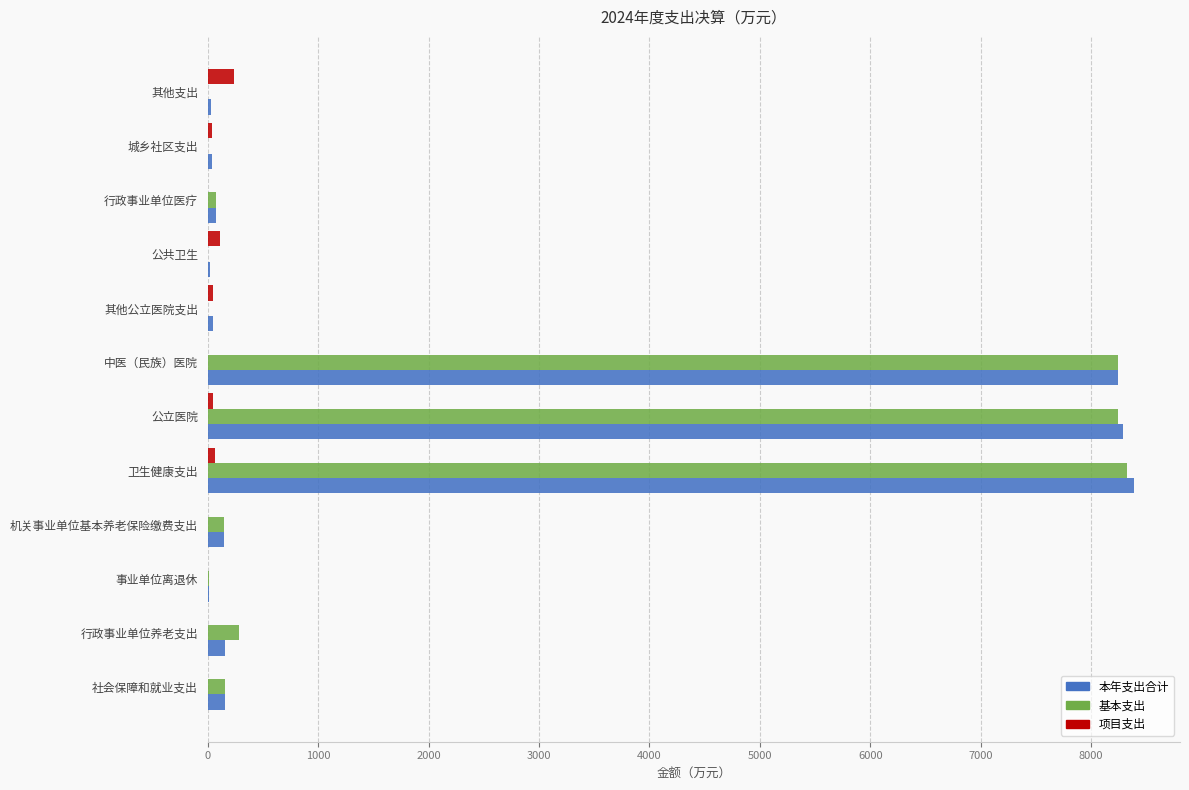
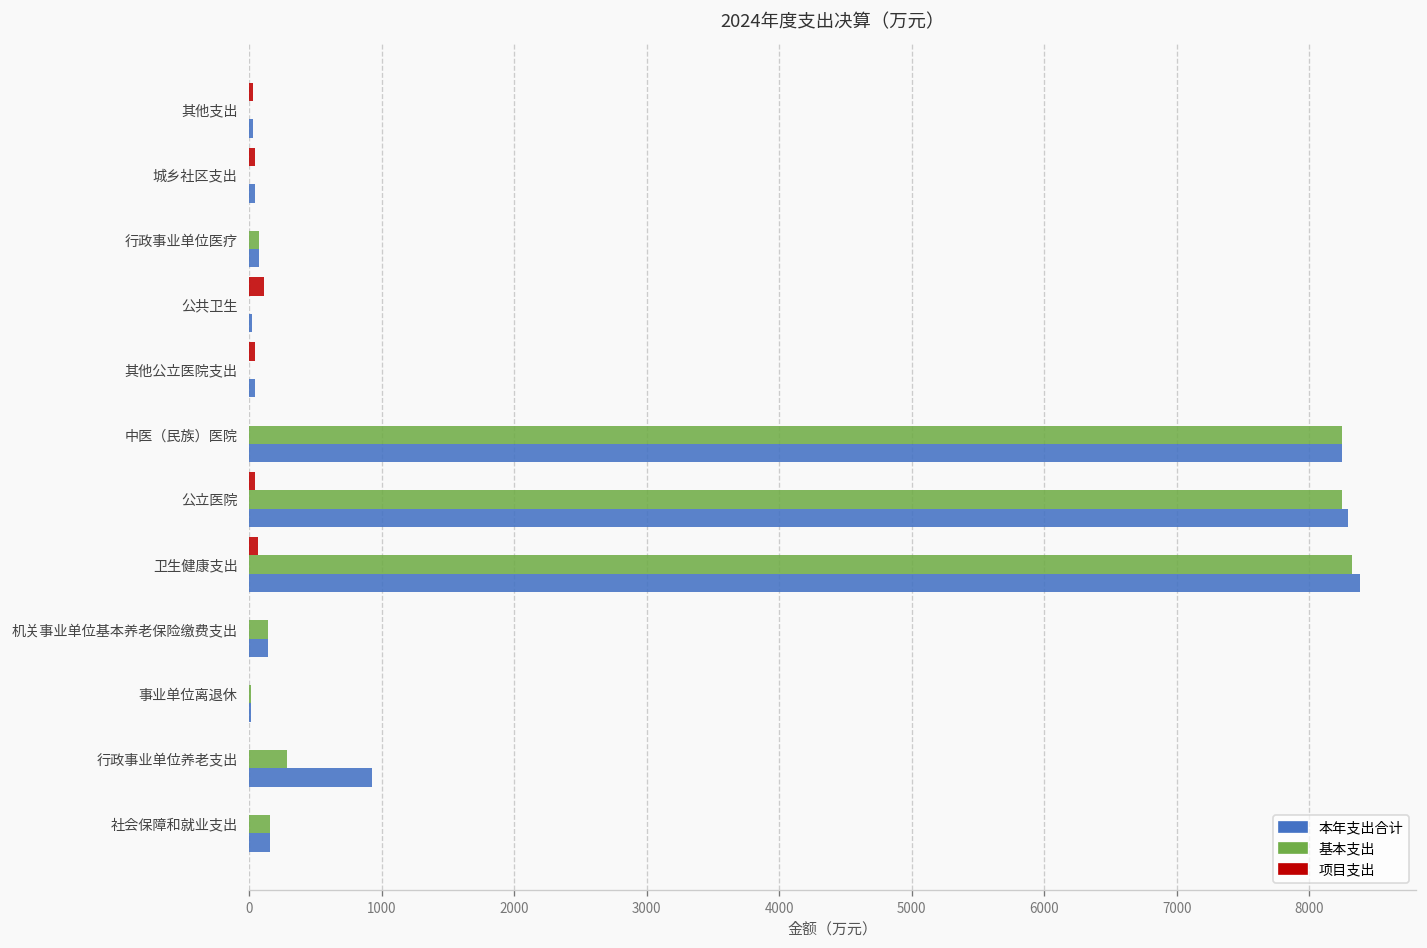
  {
    "本年支出合计": {
      "其他支出": 30,
      "城乡社区支出": 40,
      "行政事业单位医疗": 70,
      "其他公立医院支出": 40,
      "中医（民族）医院": 8250,
      "公立医院": 8290,
      "卫生健康支出": 8390,
      "机关事业单位基本养老保险缴费支出": 140,
-     "行政事业单位养老支出": 160,
+     "行政事业单位养老支出": 930,
      "社会保障和就业支出": 160
    },
    "基本支出": {
      "其他支出": 0,
      "城乡社区支出": 0,
      "行政事业单位医疗": 70,
      "公共卫生": 0,
      "其他公立医院支出": 0,
      "中医（民族）医院": 8250,
      "公立医院": 8250,
      "卫生健康支出": 8320,
      "机关事业单位基本养老保险缴费支出": 140,
      "行政事业单位养老支出": 290,
      "社会保障和就业支出": 160
    },
    "项目支出": {
-     "其他支出": 240,
+     "其他支出": 30,
      "城乡社区支出": 40,
      "行政事业单位医疗": 0,
      "公共卫生": 110,
      "其他公立医院支出": 40,
      "中医（民族）医院": 0,
      "公立医院": 40,
      "卫生健康支出": 60,
      "机关事业单位基本养老保险缴费支出": 0,
      "事业单位离退休": 0,
      "行政事业单位养老支出": 0,
      "社会保障和就业支出": 0
    }
  }
